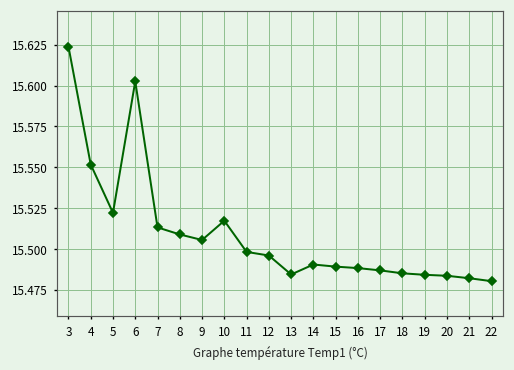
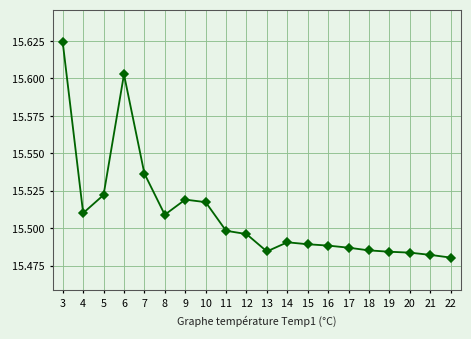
  {
    "3": 15.624,
-   "4": 15.552,
+   "4": 15.510,
    "5": 15.522,
    "6": 15.603,
-   "7": 15.513,
+   "7": 15.536,
    "8": 15.509,
-   "9": 15.506,
+   "9": 15.519,
    "10": 15.517,
    "11": 15.498,
    "12": 15.496,
    "13": 15.484,
    "14": 15.491,
    "15": 15.489,
    "16": 15.488,
    "17": 15.487,
    "18": 15.485,
    "19": 15.484,
    "20": 15.484,
    "21": 15.482,
    "22": 15.480
  }
